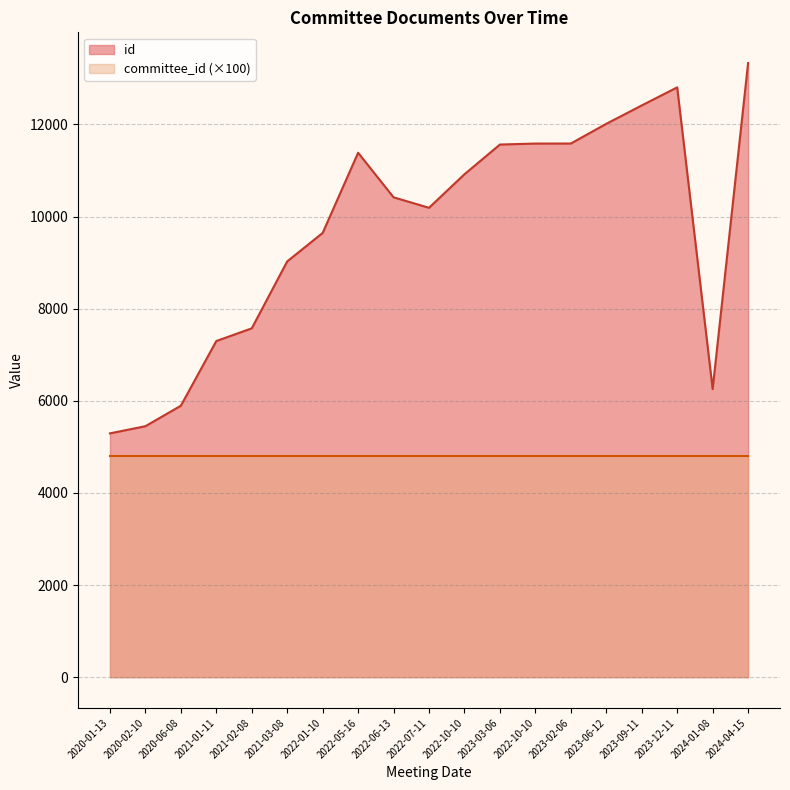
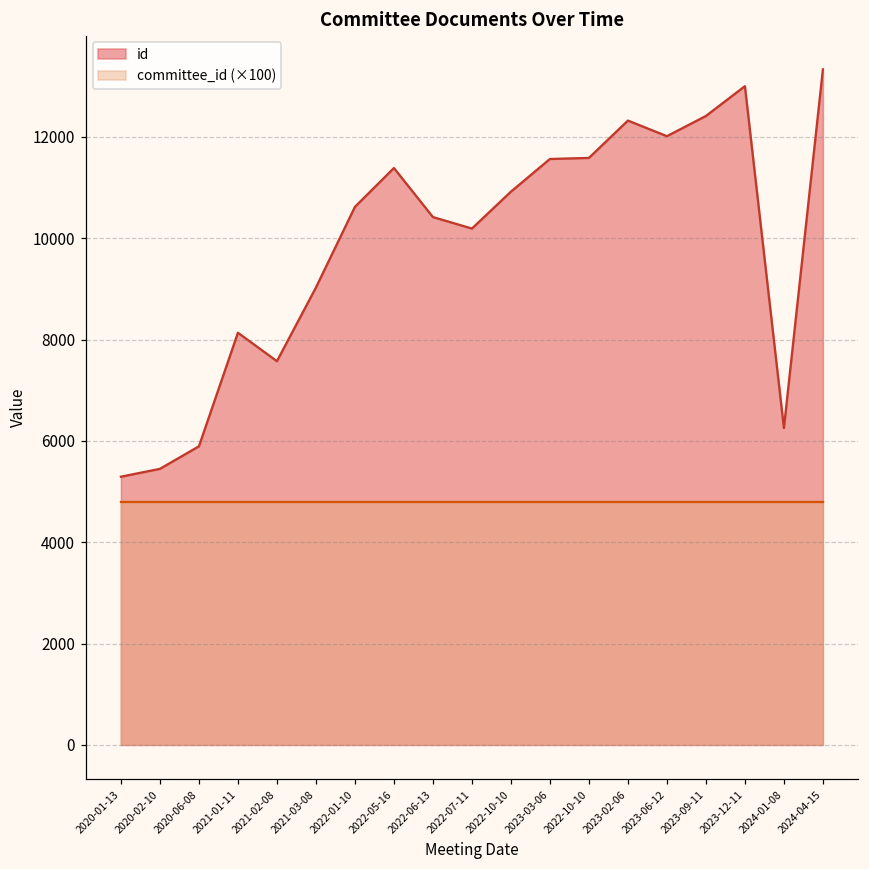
  {
    "id": {
      "2020-01-13": 5300,
      "2020-02-10": 5400,
      "2020-06-08": 5900,
-     "2021-01-11": 7300,
+     "2021-01-11": 8100,
      "2021-02-08": 7600,
      "2021-03-08": 9000,
-     "2022-01-10": 9600,
+     "2022-01-10": 10600,
      "2022-05-16": 11400,
      "2022-06-13": 10400,
      "2022-07-11": 10200,
      "2023-03-06": 11600,
-     "2023-02-06": 11600,
+     "2023-02-06": 12300,
      "2023-06-12": 12000,
      "2023-09-11": 12400,
-     "2023-12-11": 12800,
+     "2023-12-11": 13000,
      "2024-01-08": 6300,
      "2024-04-15": 13300
    },
    "committee_id (×100)": {
      "2020-01-13": 4800,
      "2020-02-10": 4800,
      "2020-06-08": 4800,
      "2021-01-11": 4800,
      "2021-02-08": 4800,
      "2021-03-08": 4800,
      "2022-01-10": 4800,
      "2022-05-16": 4800,
      "2022-06-13": 4800,
      "2022-07-11": 4800,
      "2023-03-06": 4800,
      "2023-02-06": 4800,
      "2023-06-12": 4800,
      "2023-09-11": 4800,
      "2023-12-11": 4800,
      "2024-01-08": 4800,
      "2024-04-15": 4800
    }
  }
